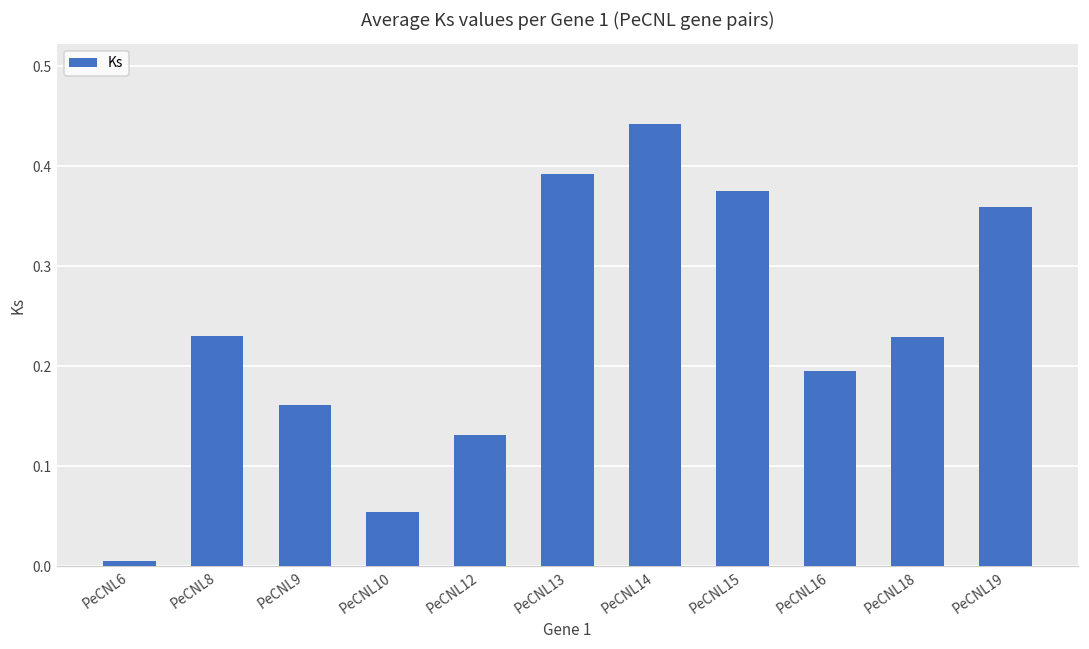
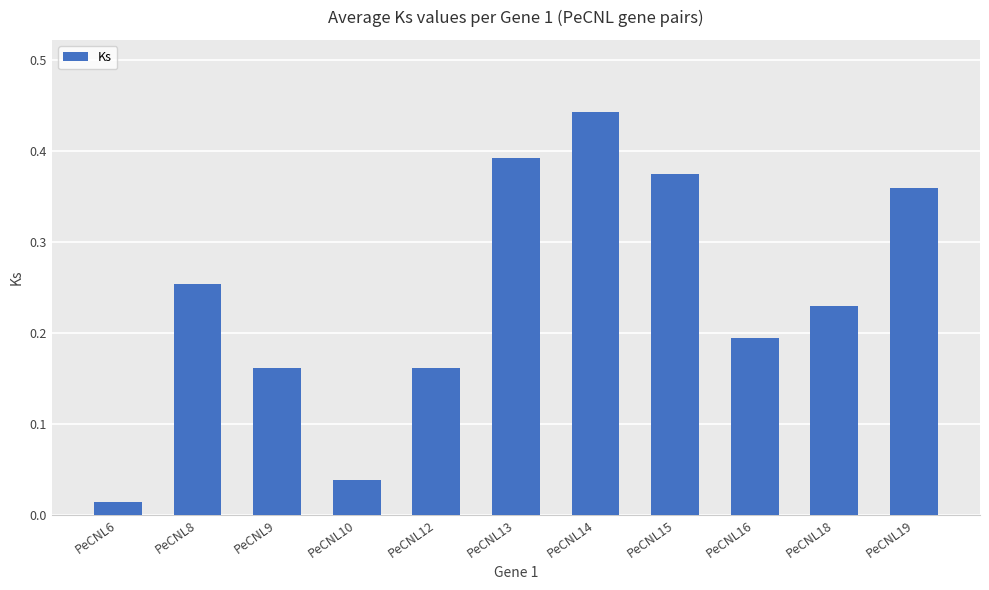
  {
-   "PeCNL6": 0.005,
-   "PeCNL8": 0.23,
+   "PeCNL6": 0.014,
+   "PeCNL8": 0.25,
    "PeCNL9": 0.16,
-   "PeCNL10": 0.05,
-   "PeCNL12": 0.13,
+   "PeCNL10": 0.04,
+   "PeCNL12": 0.16,
    "PeCNL13": 0.39,
    "PeCNL14": 0.44,
    "PeCNL15": 0.38,
    "PeCNL16": 0.19,
    "PeCNL18": 0.23,
    "PeCNL19": 0.36
  }
